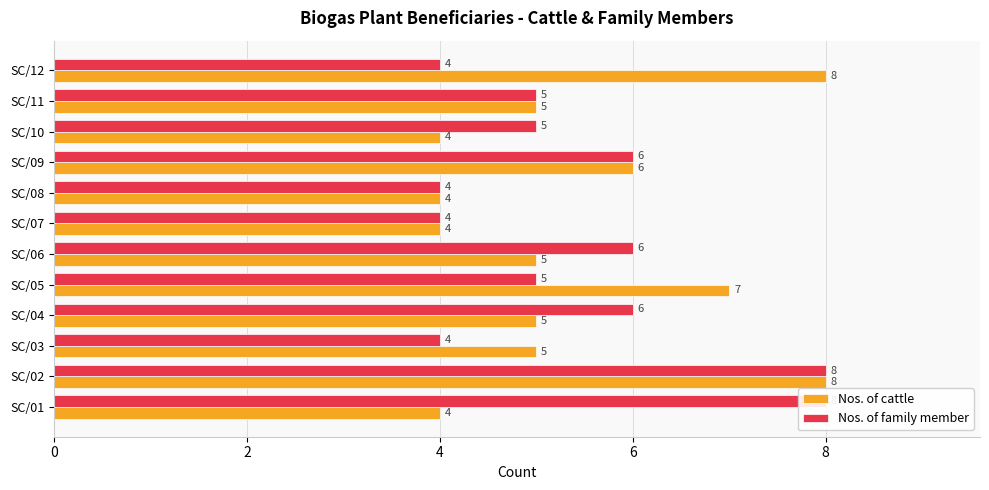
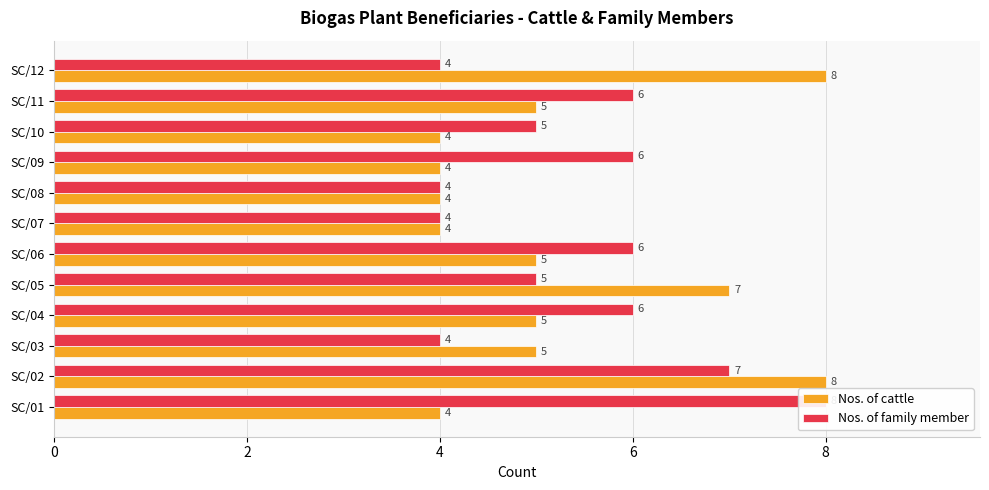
  {
    "Nos. of cattle": {
      "SC/12": 8,
      "SC/11": 5,
      "SC/10": 4,
-     "SC/09": 6,
+     "SC/09": 4,
      "SC/08": 4,
      "SC/07": 4,
      "SC/06": 5,
      "SC/05": 7,
      "SC/04": 5,
      "SC/03": 5,
      "SC/02": 8,
      "SC/01": 4
    },
    "Nos. of family member": {
      "SC/12": 4,
-     "SC/11": 5,
+     "SC/11": 6,
      "SC/10": 5,
      "SC/09": 6,
      "SC/08": 4,
      "SC/07": 4,
      "SC/06": 6,
      "SC/05": 5,
      "SC/04": 6,
      "SC/03": 4,
-     "SC/02": 8
+     "SC/02": 7
    }
  }
